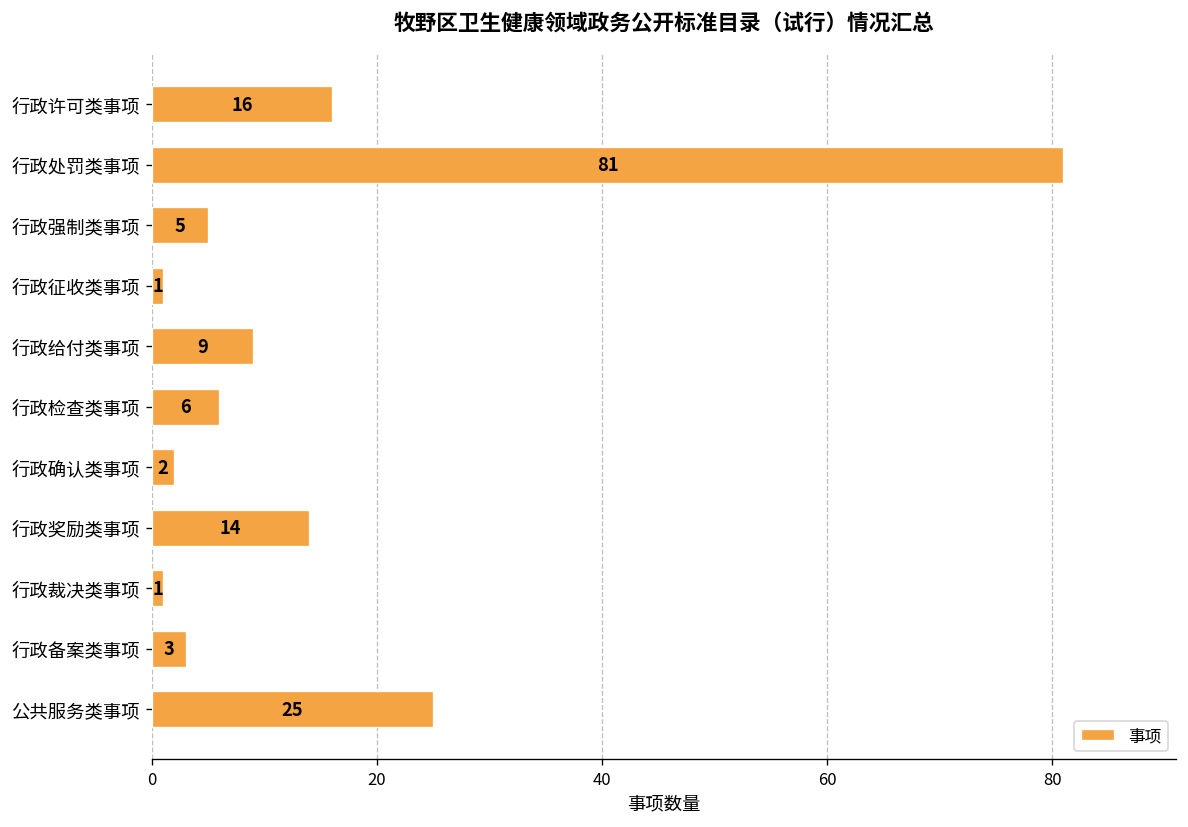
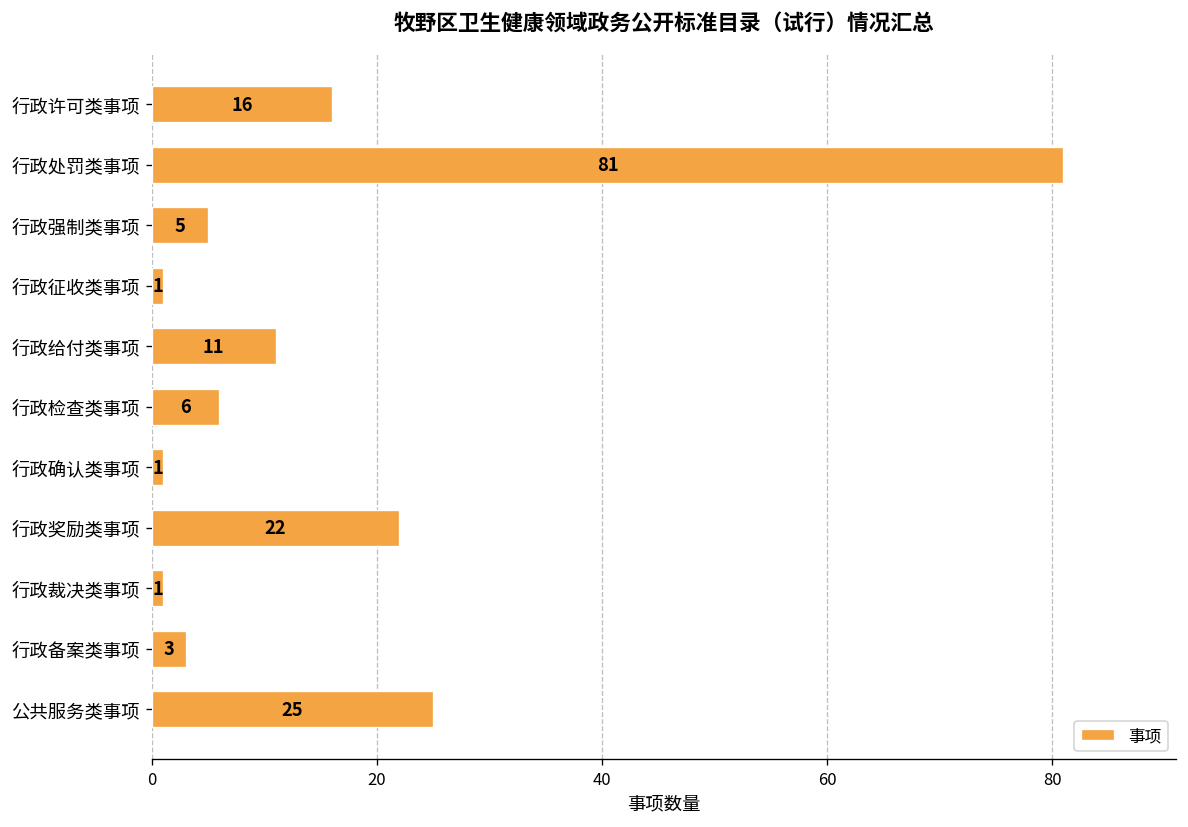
  {
    "行政许可类事项": 16,
    "行政处罚类事项": 81,
    "行政强制类事项": 5,
    "行政征收类事项": 1,
-   "行政给付类事项": 9,
+   "行政给付类事项": 11,
    "行政检查类事项": 6,
-   "行政确认类事项": 2,
-   "行政奖励类事项": 14,
+   "行政确认类事项": 1,
+   "行政奖励类事项": 22,
    "行政裁决类事项": 1,
    "行政备案类事项": 3,
    "公共服务类事项": 25
  }
